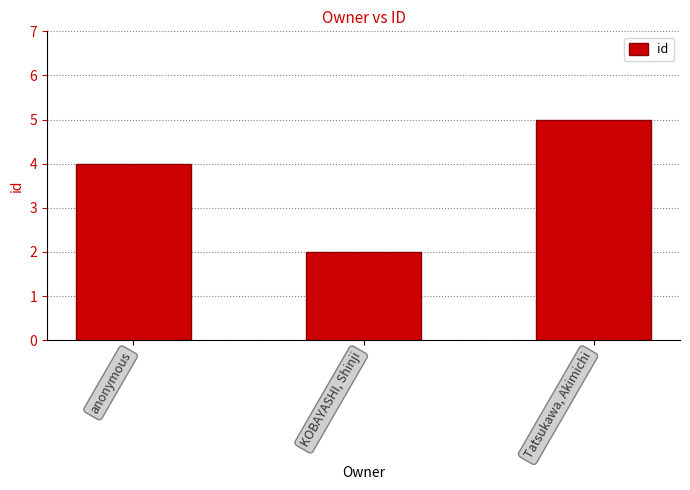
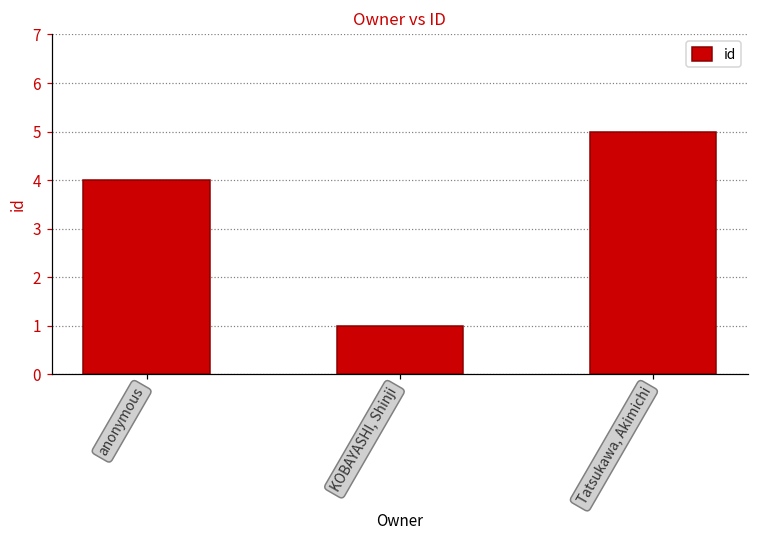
  {
    "anonymous": 4,
-   "KOBAYASHI, Shinji": 2,
+   "KOBAYASHI, Shinji": 1,
    "Tatsukawa, Akimichi": 5
  }
